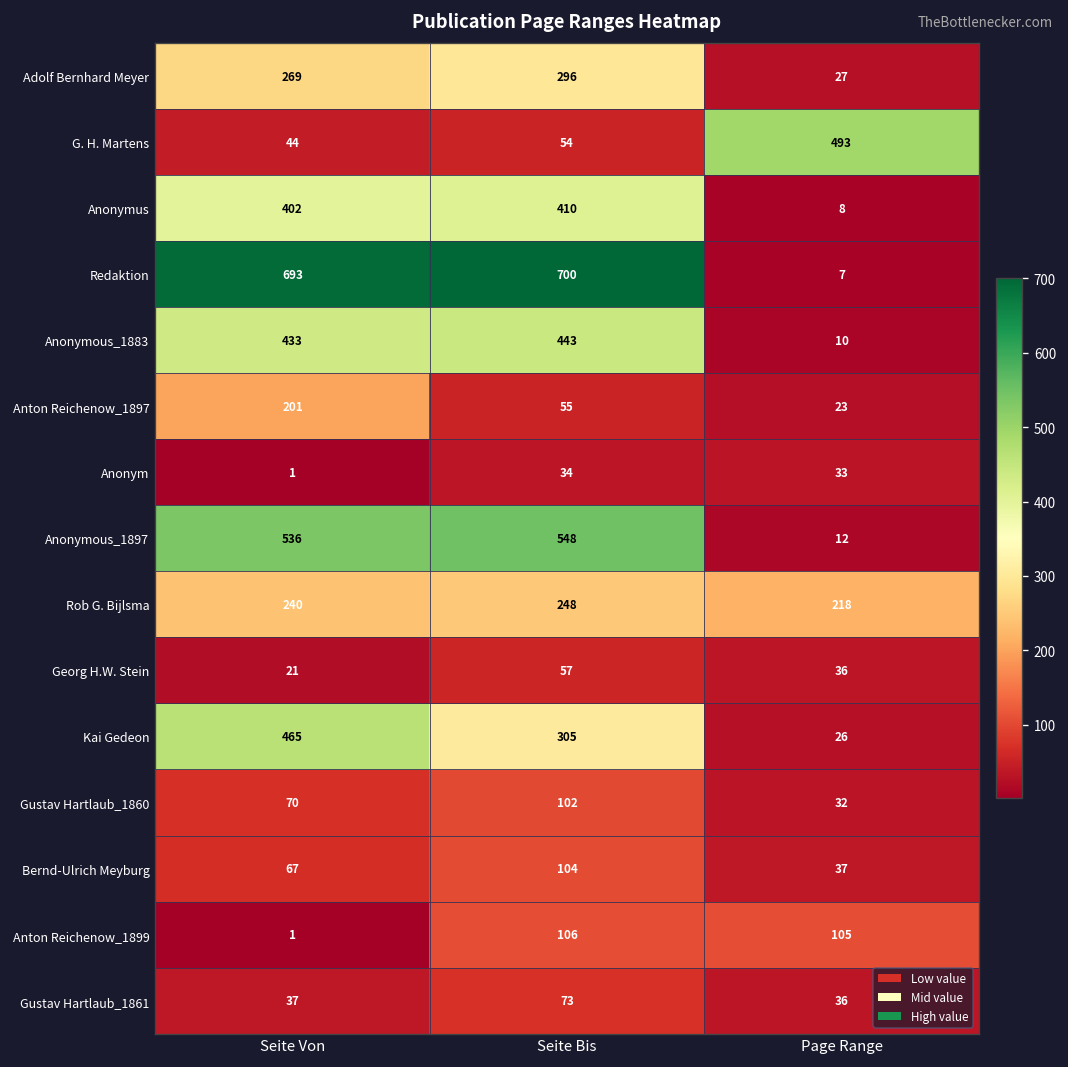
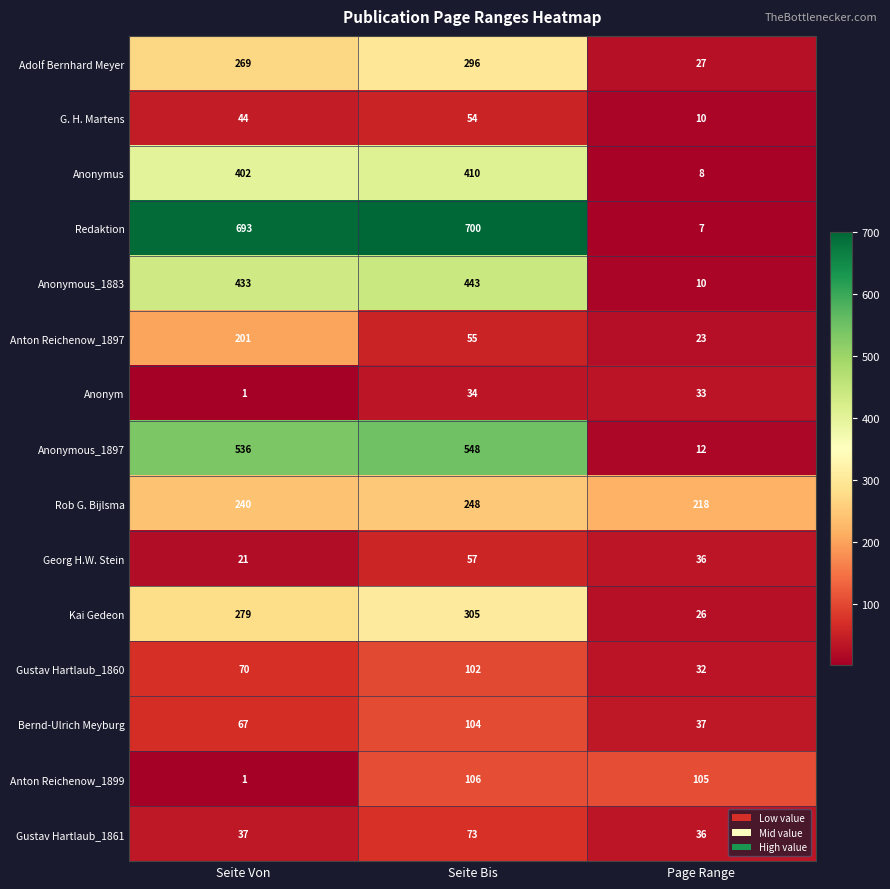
  {
    "Adolf Bernhard Meyer": {
      "Seite Von": 269,
      "Seite Bis": 296,
      "Page Range": 27
    },
    "G. H. Martens": {
      "Seite Von": 44,
      "Seite Bis": 54,
-     "Page Range": 493
+     "Page Range": 10
    },
    "Anonymus": {
      "Seite Von": 402,
      "Seite Bis": 410,
      "Page Range": 8
    },
    "Redaktion": {
      "Seite Von": 693,
      "Seite Bis": 700,
      "Page Range": 7
    },
    "Anonymous_1883": {
      "Seite Von": 433,
      "Seite Bis": 443,
      "Page Range": 10
    },
    "Anton Reichenow_1897": {
      "Seite Von": 201,
      "Seite Bis": 55,
      "Page Range": 23
    },
    "Anonym": {
      "Seite Von": 1,
      "Seite Bis": 34,
      "Page Range": 33
    },
    "Anonymous_1897": {
      "Seite Von": 536,
      "Seite Bis": 548,
      "Page Range": 12
    },
    "Rob G. Bijlsma": {
      "Seite Von": 240,
      "Seite Bis": 248,
      "Page Range": 218
    },
    "Georg H.W. Stein": {
      "Seite Von": 21,
      "Seite Bis": 57,
      "Page Range": 36
    },
    "Kai Gedeon": {
-     "Seite Von": 465,
+     "Seite Von": 279,
      "Seite Bis": 305,
      "Page Range": 26
    },
    "Gustav Hartlaub_1860": {
      "Seite Von": 70,
      "Seite Bis": 102,
      "Page Range": 32
    },
    "Bernd-Ulrich Meyburg": {
      "Seite Von": 67,
      "Seite Bis": 104,
      "Page Range": 37
    },
    "Anton Reichenow_1899": {
      "Seite Von": 1,
      "Seite Bis": 106,
      "Page Range": 105
    },
    "Gustav Hartlaub_1861": {
      "Seite Von": 37,
      "Seite Bis": 73,
      "Page Range": 36
    }
  }
